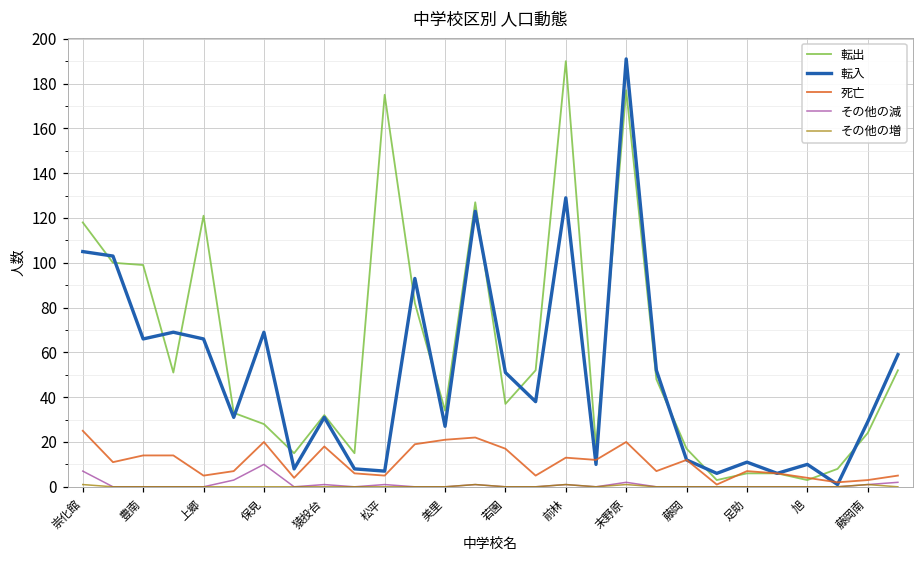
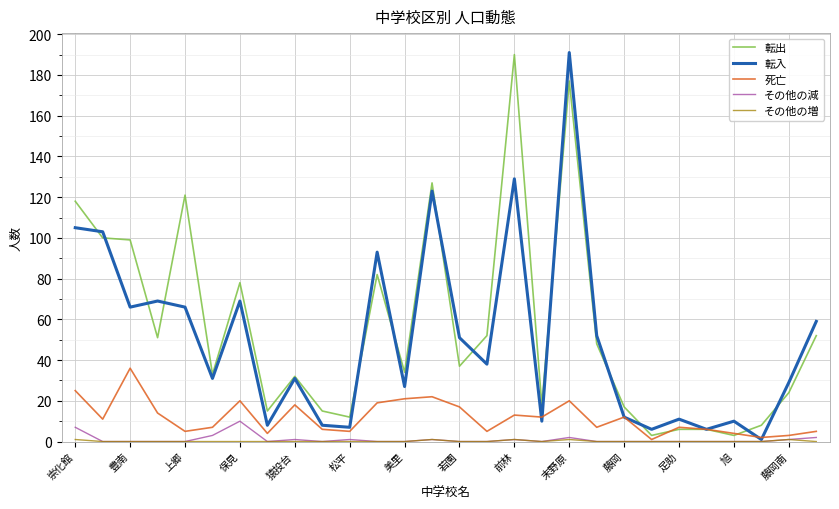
  {
    "転出": {
      "崇化館": 118,
      "豊南": 99,
      "上郷": 121,
-     "保見": 28,
-     "松平": 175,
+     "保見": 78,
+     "松平": 12,
      "美里": 34,
      "若園": 37,
      "前林": 190,
      "末野原": 177,
      "藤岡": 17,
      "藤岡南": 24
    },
    "転入": {
      "崇化館": 105,
      "豊南": 66,
      "上郷": 66,
      "保見": 69,
      "松平": 7,
      "美里": 27,
      "若園": 51,
      "前林": 129,
      "末野原": 191,
      "足助": 11,
      "旭": 10,
      "藤岡南": 29
    },
    "死亡": {
      "崇化館": 25,
-     "豊南": 14,
+     "豊南": 36,
      "上郷": 5,
      "保見": 20,
      "猿投台": 18,
      "松平": 5,
      "美里": 21,
      "若園": 17,
      "前林": 13,
      "末野原": 20,
      "藤岡南": 3
    },
    "その他の減": {
      "崇化館": 7,
      "保見": 10
    },
    "その他の増": {
      "崇化館": 1,
      "保見": 0
    }
  }
